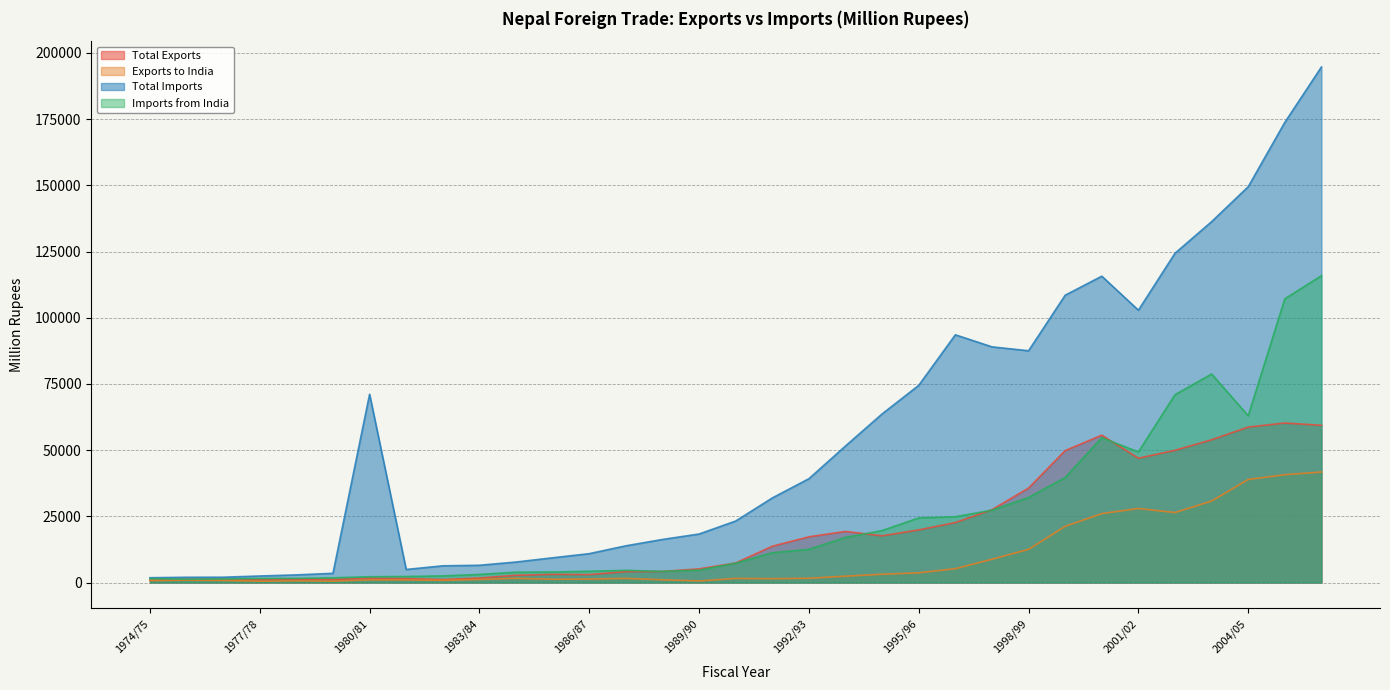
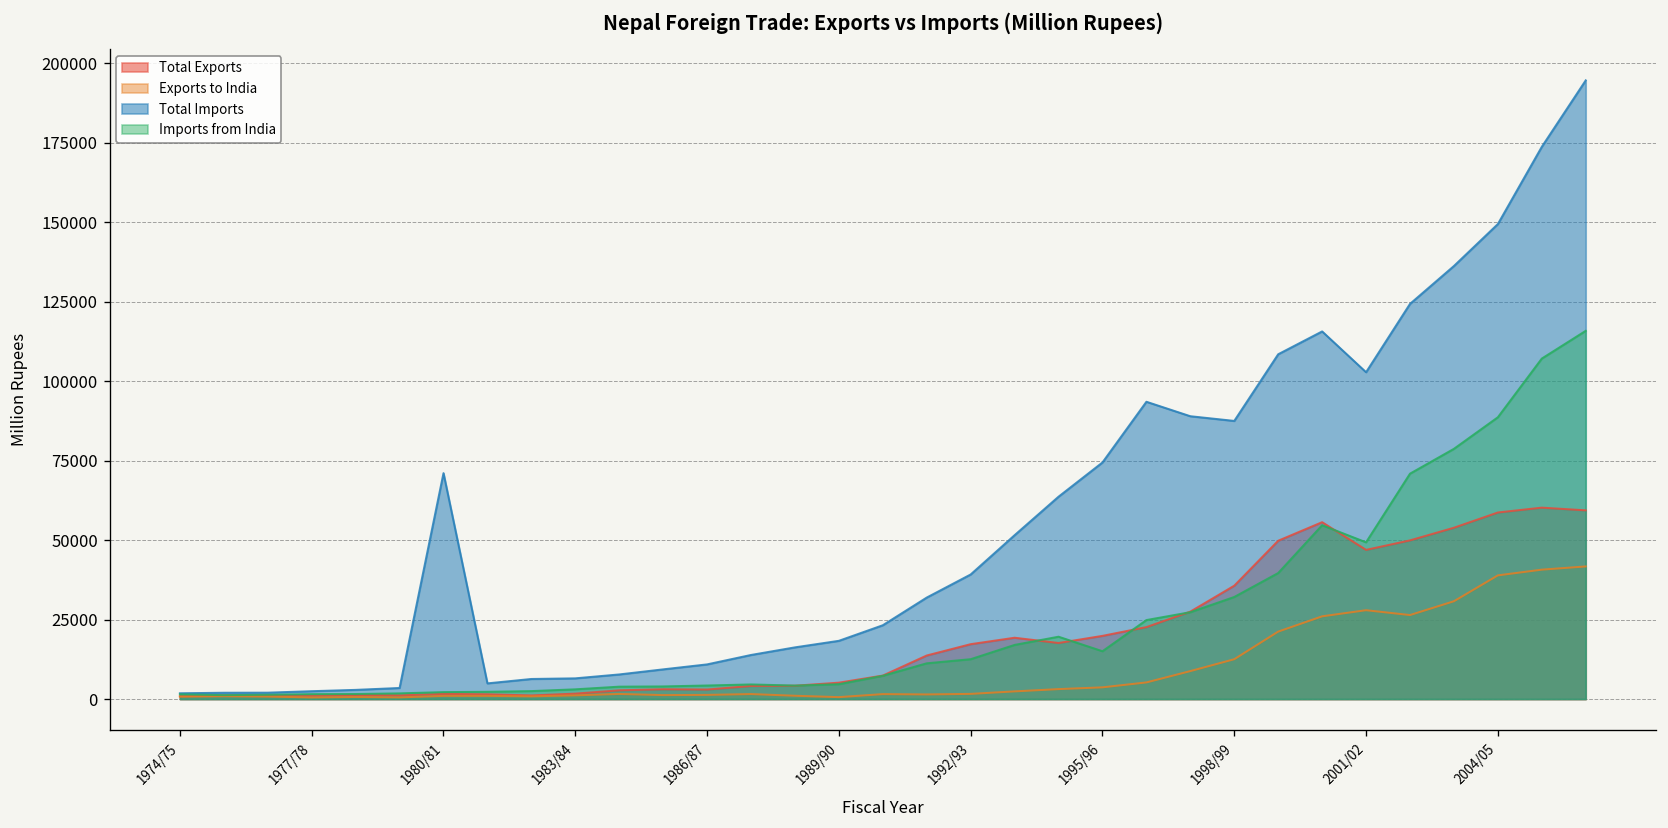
  {
    "Total Imports": {
      "1980/81": 71000,
      "1983/84": 7000,
      "1986/87": 11000,
      "1989/90": 18000,
      "1992/93": 39000,
      "1995/96": 74000,
      "1998/99": 88000,
      "2001/02": 103000,
      "2004/05": 149000
    },
    "Imports from India": {
      "1983/84": 3000,
      "1986/87": 4000,
      "1992/93": 13000,
-     "1995/96": 24000,
+     "1995/96": 15000,
      "1998/99": 32000,
      "2001/02": 49000,
-     "2004/05": 63000
+     "2004/05": 89000
    }
  }
